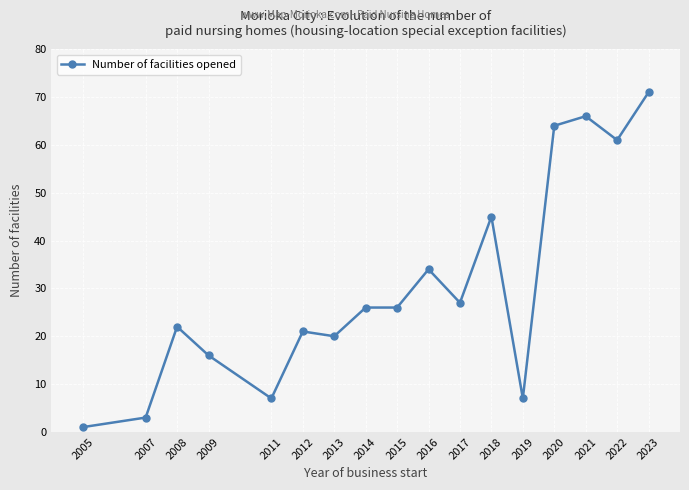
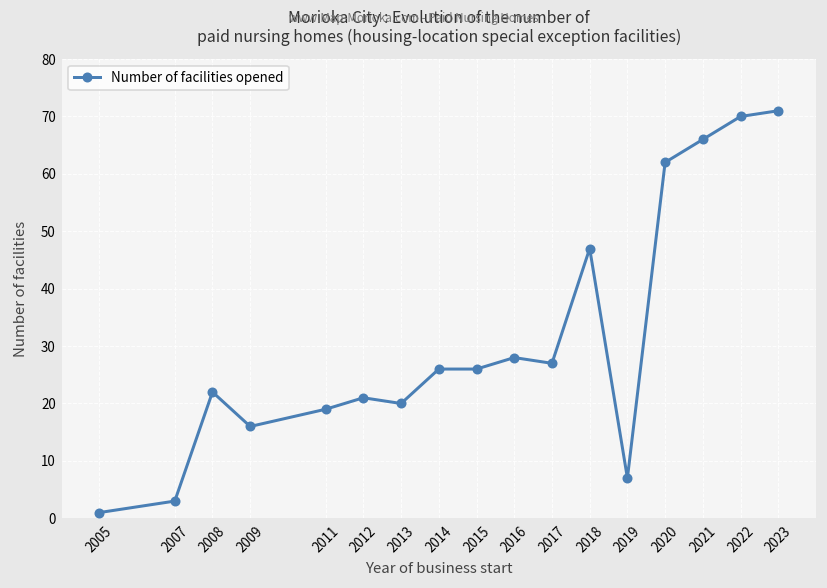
  {
    "2005": 1,
    "2007": 3,
    "2008": 22,
    "2009": 16,
-   "2011": 7,
+   "2011": 19,
    "2012": 21,
    "2013": 20,
    "2014": 26,
    "2015": 26,
-   "2016": 34,
+   "2016": 28,
    "2017": 27,
-   "2018": 45,
+   "2018": 47,
    "2019": 7,
-   "2020": 64,
+   "2020": 62,
    "2021": 66,
-   "2022": 61,
+   "2022": 70,
    "2023": 71
  }
